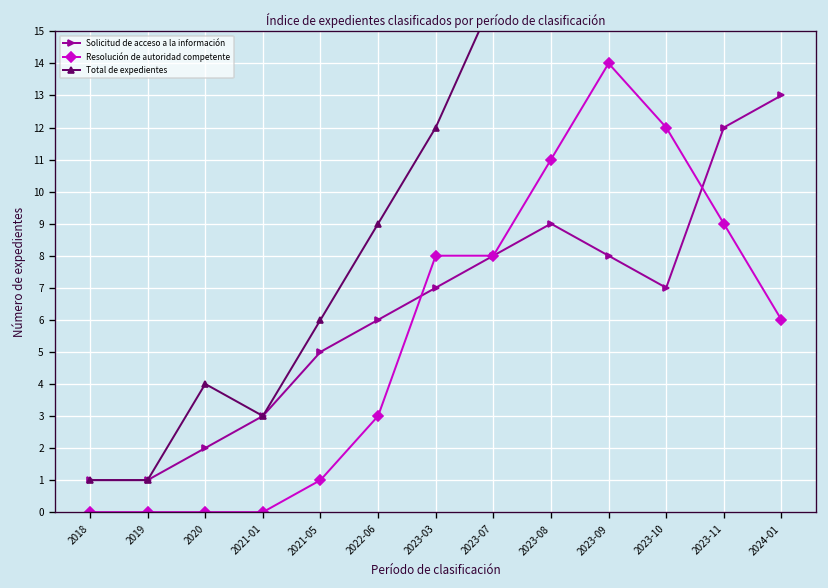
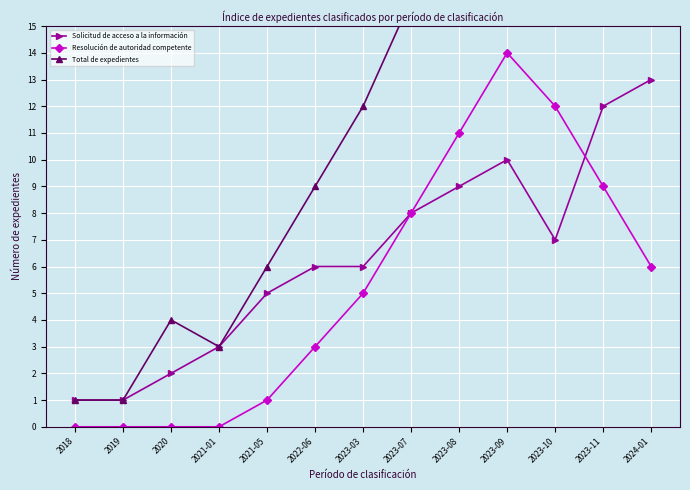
  {
    "Solicitud de acceso a la información": {
      "2020": 2,
      "2021-05": 5,
      "2022-06": 6,
-     "2023-03": 7,
+     "2023-03": 6,
      "2023-08": 9,
-     "2023-09": 8,
+     "2023-09": 10,
      "2023-10": 7,
      "2023-11": 12,
      "2024-01": 13
    },
    "Resolución de autoridad competente": {
      "2018": 0,
      "2019": 0,
      "2020": 0,
      "2021-01": 0,
      "2021-05": 1,
      "2022-06": 3,
-     "2023-03": 8,
+     "2023-03": 5,
      "2023-08": 11,
      "2023-09": 14,
      "2023-10": 12,
      "2023-11": 9,
      "2024-01": 6
    },
    "Total de expedientes": {
      "2020": 4,
      "2021-05": 6,
      "2022-06": 9,
      "2023-03": 12
    }
  }
